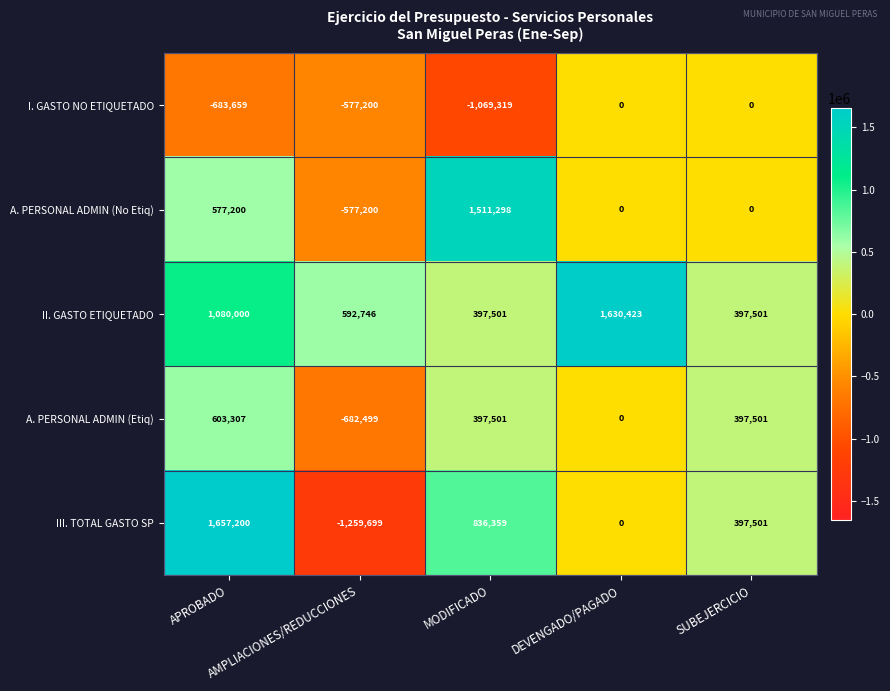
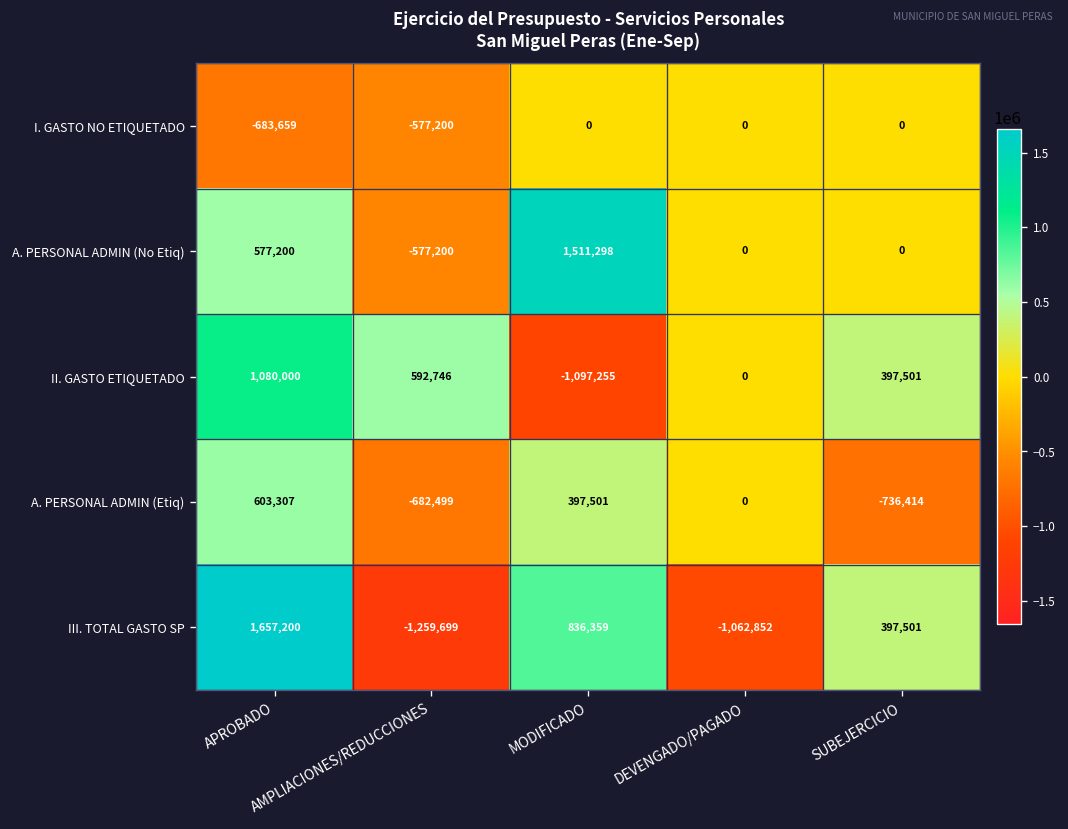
  {
    "I. GASTO NO ETIQUETADO": {
      "APROBADO": "-683,659",
      "AMPLIACIONES/REDUCCIONES": "-577,200",
-     "MODIFICADO": "-1,069,319",
+     "MODIFICADO": "0",
      "DEVENGADO/PAGADO": "0",
      "SUBEJERCICIO": "0"
    },
    "A. PERSONAL ADMIN (No Etiq)": {
      "APROBADO": "577,200",
      "AMPLIACIONES/REDUCCIONES": "-577,200",
      "MODIFICADO": "1,511,298",
      "DEVENGADO/PAGADO": "0",
      "SUBEJERCICIO": "0"
    },
    "II. GASTO ETIQUETADO": {
      "APROBADO": "1,080,000",
      "AMPLIACIONES/REDUCCIONES": "592,746",
-     "MODIFICADO": "397,501",
-     "DEVENGADO/PAGADO": "1,630,423",
+     "MODIFICADO": "-1,097,255",
+     "DEVENGADO/PAGADO": "0",
      "SUBEJERCICIO": "397,501"
    },
    "A. PERSONAL ADMIN (Etiq)": {
      "APROBADO": "603,307",
      "AMPLIACIONES/REDUCCIONES": "-682,499",
      "MODIFICADO": "397,501",
      "DEVENGADO/PAGADO": "0",
-     "SUBEJERCICIO": "397,501"
+     "SUBEJERCICIO": "-736,414"
    },
    "III. TOTAL GASTO SP": {
      "APROBADO": "1,657,200",
      "AMPLIACIONES/REDUCCIONES": "-1,259,699",
      "MODIFICADO": "836,359",
-     "DEVENGADO/PAGADO": "0",
+     "DEVENGADO/PAGADO": "-1,062,852",
      "SUBEJERCICIO": "397,501"
    }
  }
